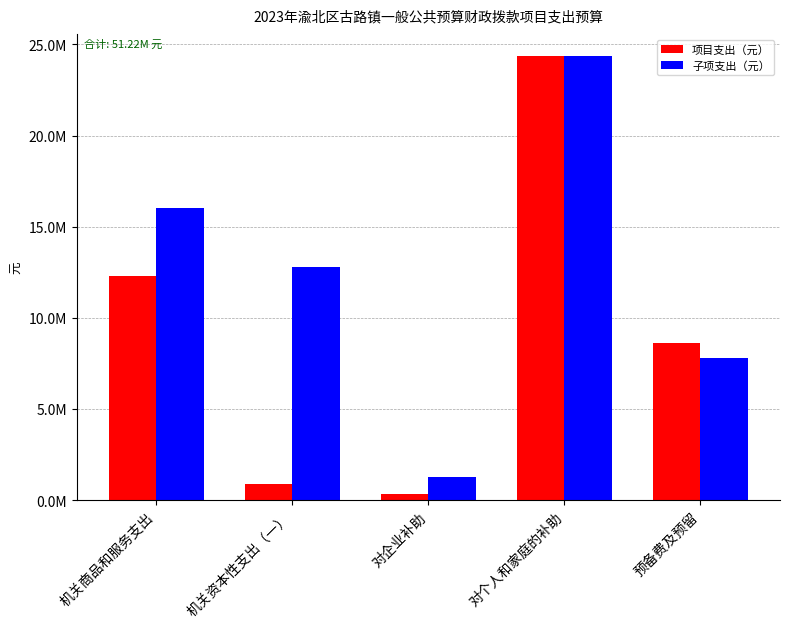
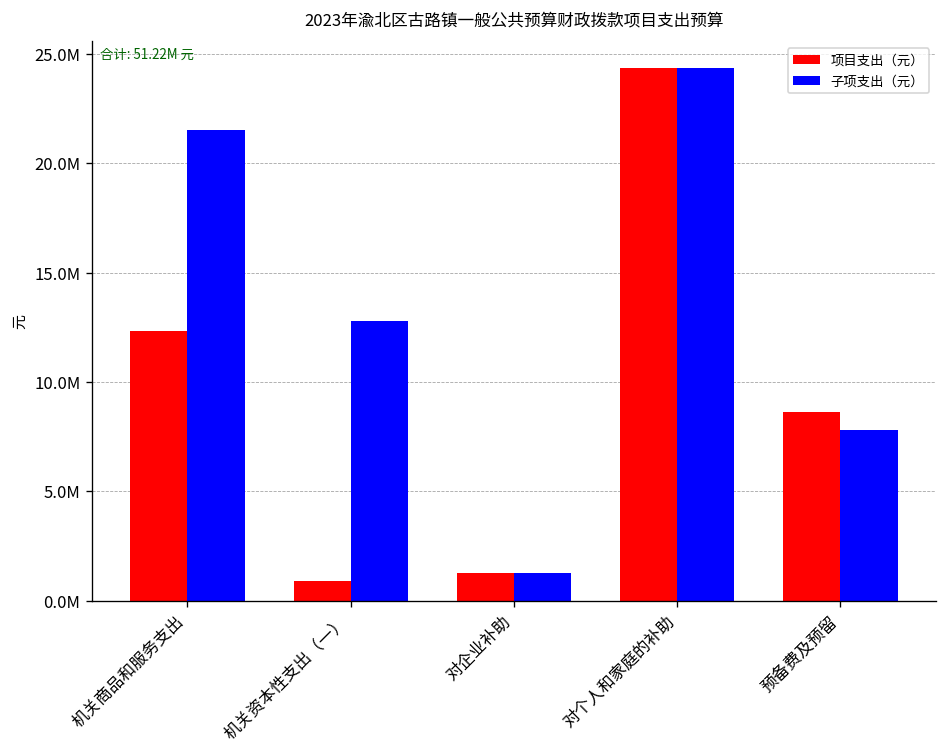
  {
    "项目支出（元）": {
      "机关商品和服务支出": 12300000,
      "机关资本性支出（一）": 900000,
-     "对企业补助": 300000,
+     "对企业补助": 1300000,
      "对个人和家庭的补助": 24400000,
      "预备费及预留": 8600000
    },
    "子项支出（元）": {
-     "机关商品和服务支出": 16100000,
+     "机关商品和服务支出": 21500000,
      "机关资本性支出（一）": 12800000,
      "对企业补助": 1300000,
      "对个人和家庭的补助": 24400000,
      "预备费及预留": 7800000
    }
  }
